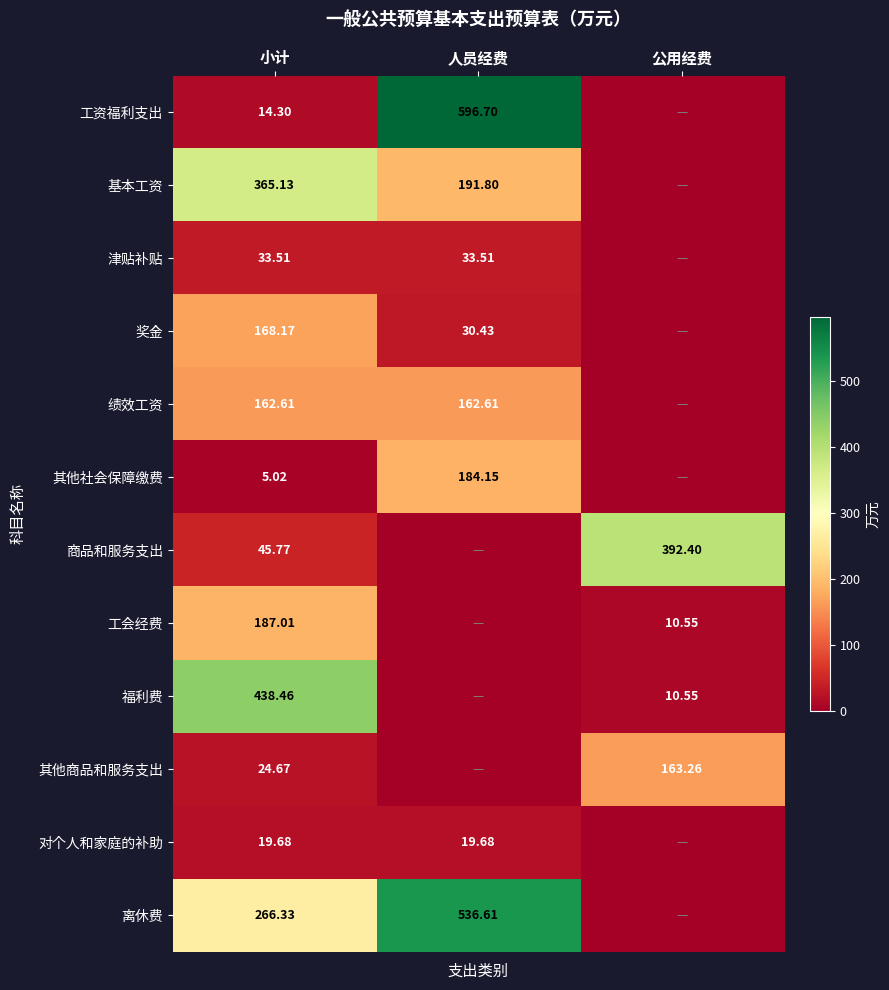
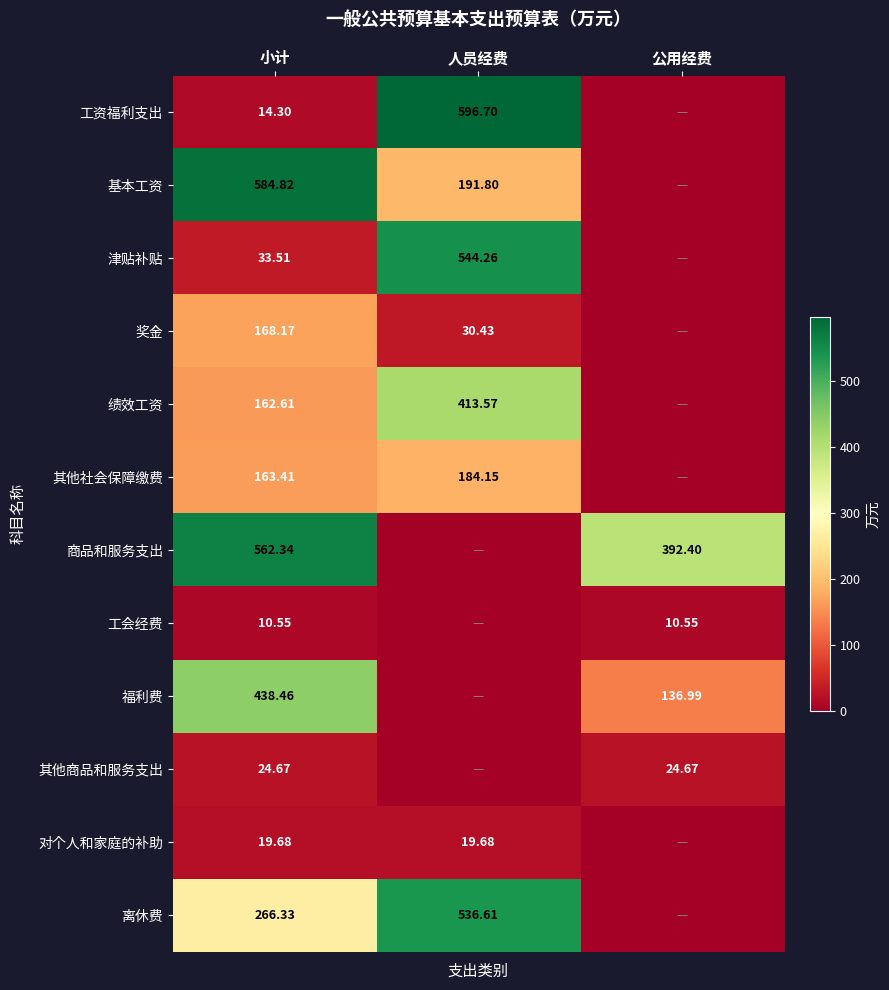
  {
    "工资福利支出": {
      "小计": 14.30,
      "人员经费": 596.70
    },
    "基本工资": {
-     "小计": 365.13,
+     "小计": 584.82,
      "人员经费": 191.80
    },
    "津贴补贴": {
      "小计": 33.51,
-     "人员经费": 33.51
+     "人员经费": 544.26
    },
    "奖金": {
      "小计": 168.17,
      "人员经费": 30.43
    },
    "绩效工资": {
      "小计": 162.61,
-     "人员经费": 162.61
+     "人员经费": 413.57
    },
    "其他社会保障缴费": {
-     "小计": 5.02,
+     "小计": 163.41,
      "人员经费": 184.15
    },
    "商品和服务支出": {
-     "小计": 45.77,
+     "小计": 562.34,
      "公用经费": 392.40
    },
    "工会经费": {
-     "小计": 187.01,
+     "小计": 10.55,
      "公用经费": 10.55
    },
    "福利费": {
      "小计": 438.46,
-     "公用经费": 10.55
+     "公用经费": 136.99
    },
    "其他商品和服务支出": {
      "小计": 24.67,
-     "公用经费": 163.26
+     "公用经费": 24.67
    },
    "对个人和家庭的补助": {
      "小计": 19.68,
      "人员经费": 19.68
    },
    "离休费": {
      "小计": 266.33,
      "人员经费": 536.61
    }
  }
